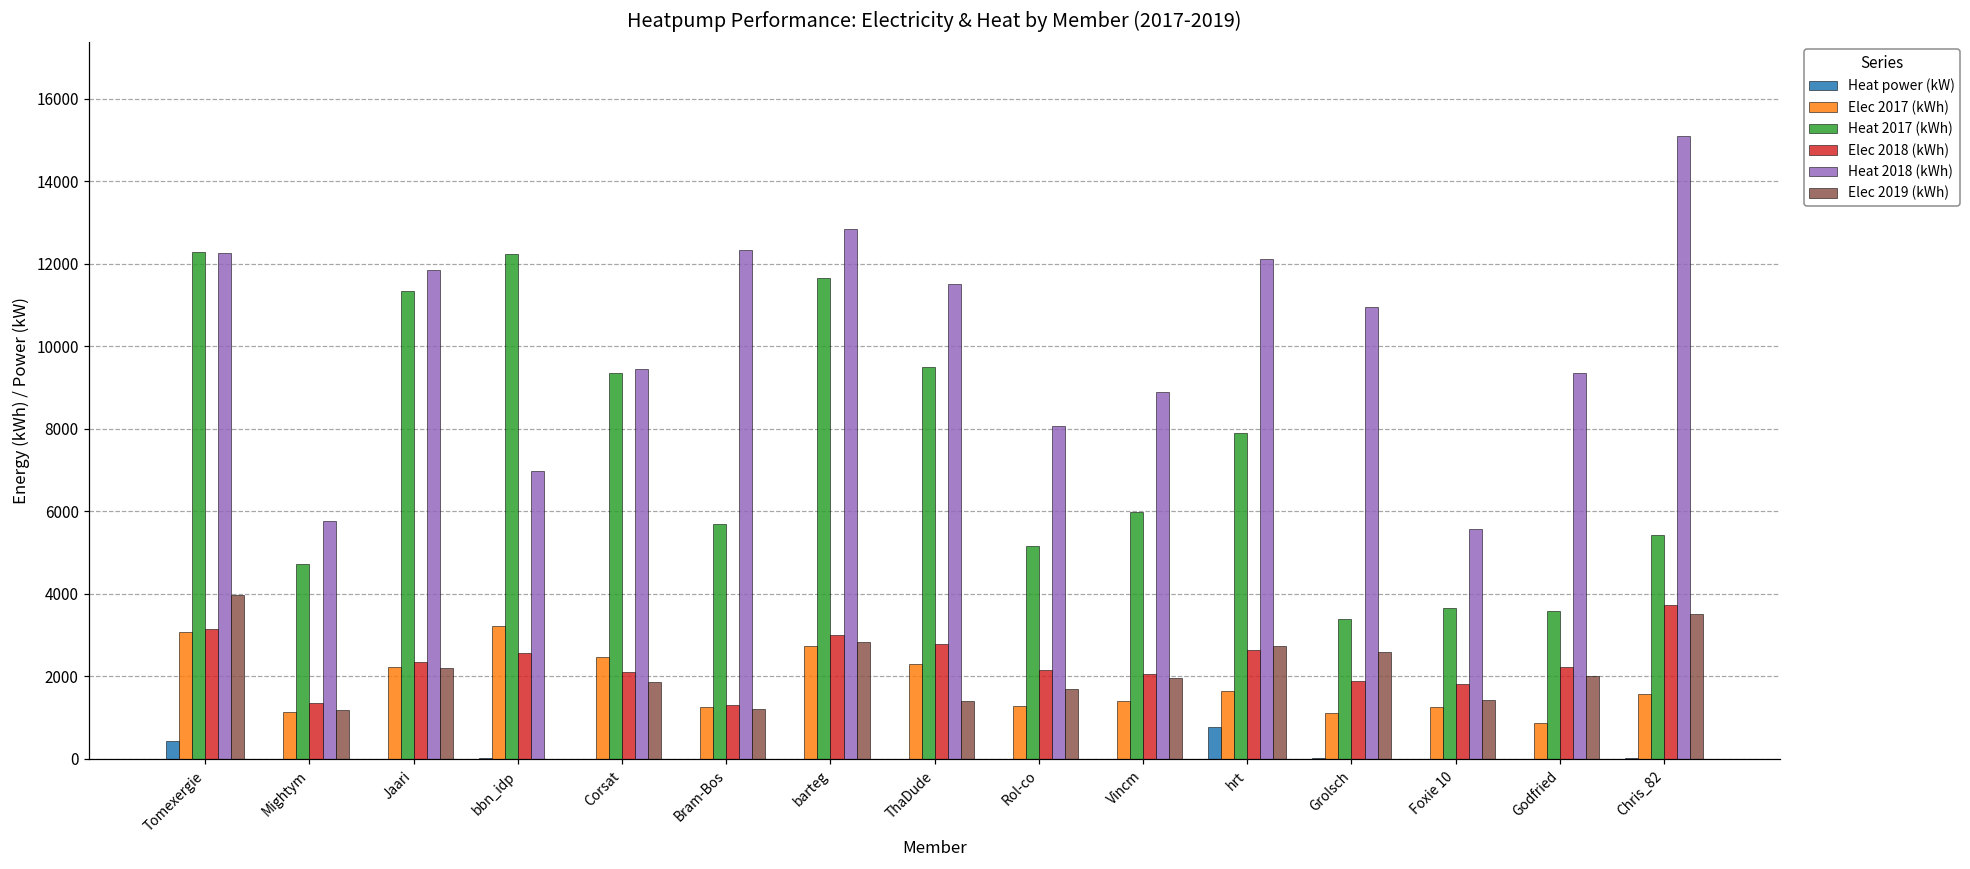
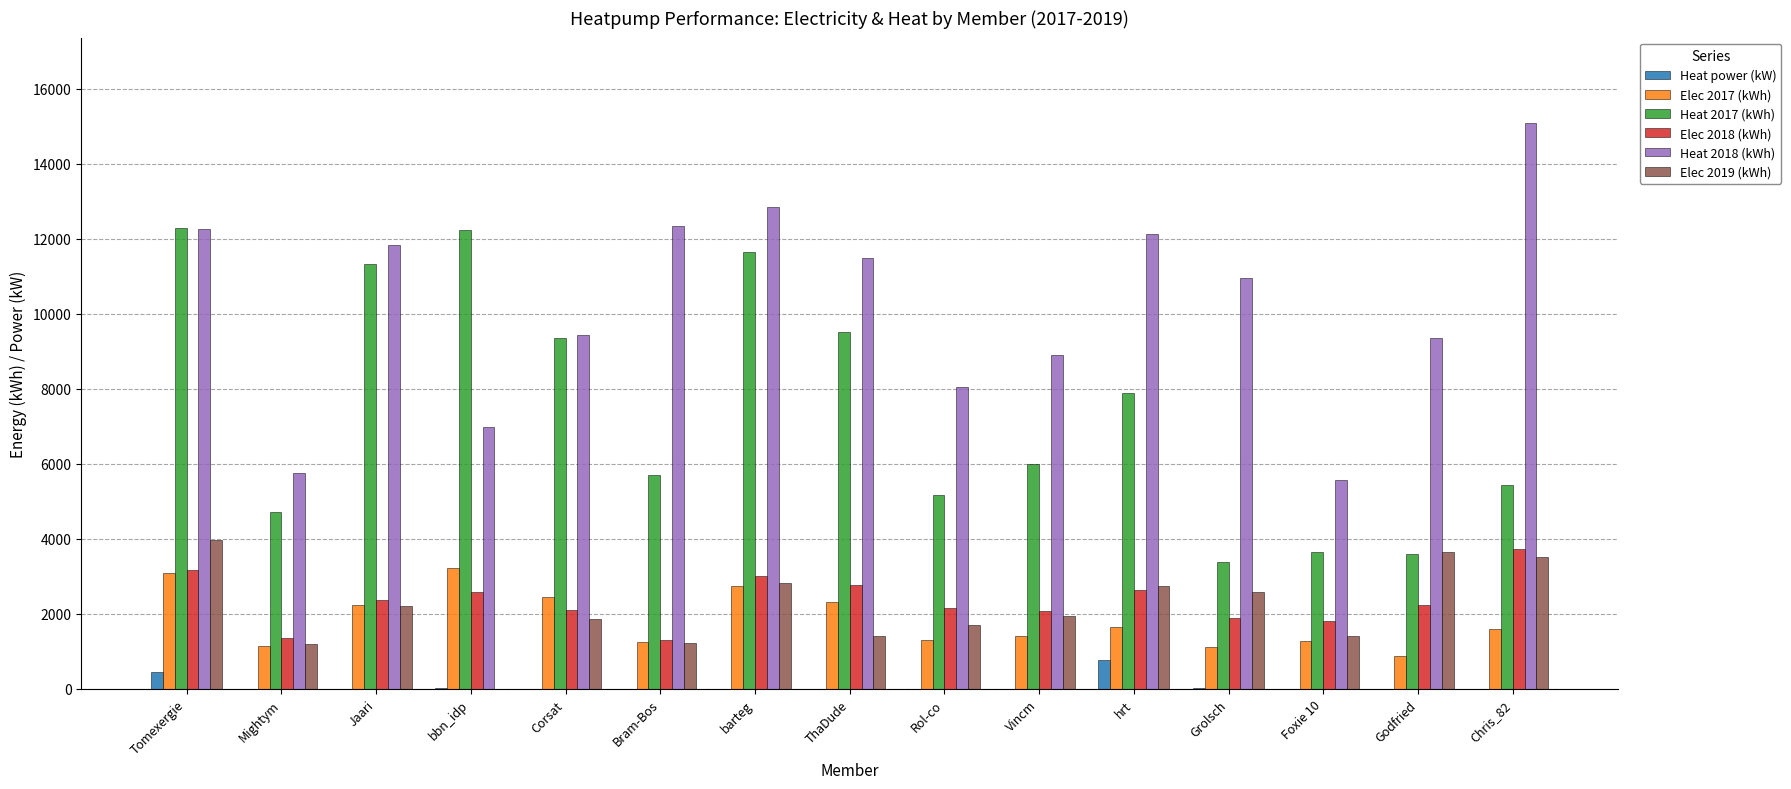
  {
    "Heat power (kW)": {
      "Tomexergie": 400,
      "hrt": 800
    },
    "Elec 2017 (kWh)": {
      "Tomexergie": 3100,
      "Mightym": 1100,
      "Jaari": 2200,
      "bbn_idp": 3200,
      "Corsat": 2500,
      "Bram-Bos": 1300,
      "barteg": 2700,
      "ThaDude": 2300,
      "Rol-co": 1300,
      "Vincm": 1400,
      "hrt": 1600,
      "Grolsch": 1100,
      "Foxie 10": 1300,
      "Godfried": 900,
      "Chris_82": 1600
    },
    "Heat 2017 (kWh)": {
      "Tomexergie": 12300,
      "Mightym": 4700,
      "Jaari": 11300,
      "bbn_idp": 12200,
      "Corsat": 9400,
      "Bram-Bos": 5700,
      "barteg": 11700,
      "ThaDude": 9500,
      "Rol-co": 5200,
      "Vincm": 6000,
      "hrt": 7900,
      "Grolsch": 3400,
      "Foxie 10": 3700,
      "Godfried": 3600,
      "Chris_82": 5400
    },
    "Elec 2018 (kWh)": {
      "Tomexergie": 3200,
      "Mightym": 1400,
      "Jaari": 2400,
      "bbn_idp": 2600,
      "Corsat": 2100,
      "Bram-Bos": 1300,
      "barteg": 3000,
      "ThaDude": 2800,
      "Rol-co": 2200,
      "Vincm": 2100,
      "hrt": 2600,
      "Grolsch": 1900,
      "Foxie 10": 1800,
      "Godfried": 2200,
      "Chris_82": 3700
    },
    "Heat 2018 (kWh)": {
      "Tomexergie": 12300,
      "Mightym": 5800,
      "Jaari": 11800,
      "bbn_idp": 7000,
      "Corsat": 9400,
      "Bram-Bos": 12300,
      "barteg": 12800,
      "ThaDude": 11500,
      "Rol-co": 8100,
      "Vincm": 8900,
      "hrt": 12100,
      "Grolsch": 11000,
      "Foxie 10": 5600,
      "Godfried": 9400,
      "Chris_82": 15100
    },
    "Elec 2019 (kWh)": {
      "Tomexergie": 4000,
      "Mightym": 1200,
      "Jaari": 2200,
      "bbn_idp": 0,
      "Corsat": 1900,
      "Bram-Bos": 1200,
      "barteg": 2800,
      "ThaDude": 1400,
      "Rol-co": 1700,
      "Vincm": 2000,
      "hrt": 2700,
      "Grolsch": 2600,
      "Foxie 10": 1400,
-     "Godfried": 2000,
+     "Godfried": 3700,
      "Chris_82": 3500
    }
  }
